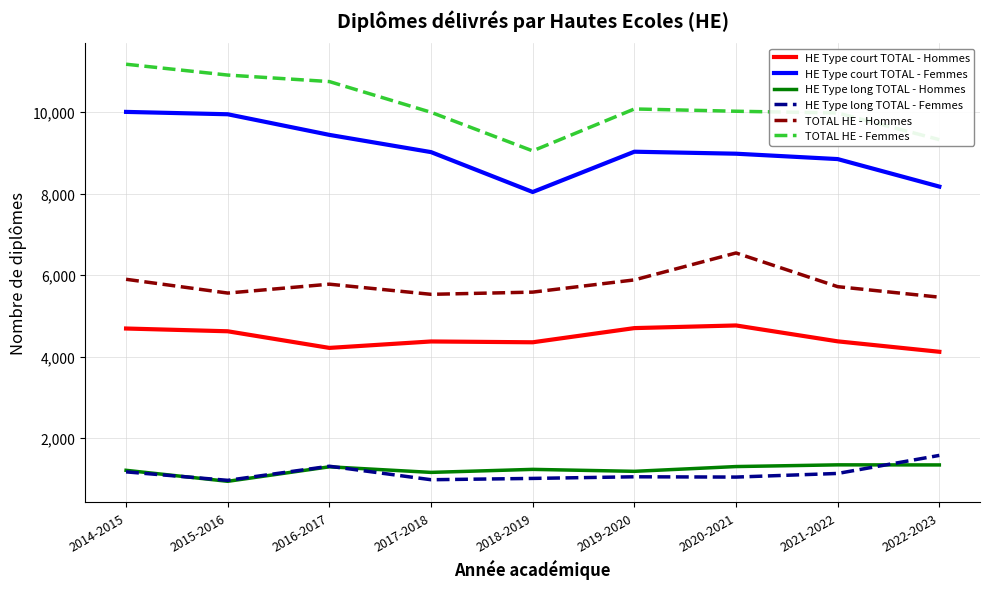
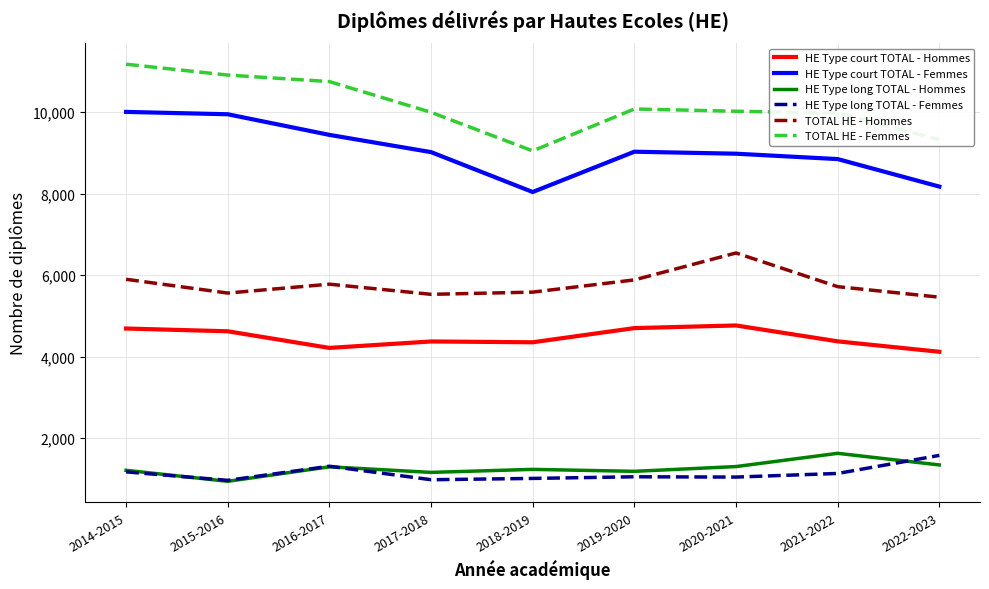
  {
    "HE Type court TOTAL - Hommes": {
      "2014-2015": "4,700",
      "2015-2016": "4,600",
      "2016-2017": "4,200",
      "2017-2018": "4,400",
      "2018-2019": "4,400",
      "2019-2020": "4,700",
      "2020-2021": "4,800",
      "2021-2022": "4,400",
      "2022-2023": "4,100"
    },
    "HE Type court TOTAL - Femmes": {
      "2014-2015": "10,000",
      "2015-2016": "9,900",
      "2016-2017": "9,400",
      "2017-2018": "9,000",
      "2018-2019": "8,000",
      "2019-2020": "9,000",
      "2020-2021": "9,000",
      "2021-2022": "8,800",
      "2022-2023": "8,200"
    },
    "HE Type long TOTAL - Hommes": {
      "2017-2018": "1,200",
      "2018-2019": "1,200",
      "2019-2020": "1,200",
      "2020-2021": "1,300",
-     "2021-2022": "1,300",
+     "2021-2022": "1,600",
      "2022-2023": "1,300"
    },
    "HE Type long TOTAL - Femmes": {
      "2017-2018": "1,000",
      "2018-2019": "1,000",
      "2019-2020": "1,000",
      "2020-2021": "1,000",
      "2021-2022": "1,100",
      "2022-2023": "1,600"
    },
    "TOTAL HE - Hommes": {
      "2014-2015": "5,900",
      "2015-2016": "5,600",
      "2016-2017": "5,800",
      "2017-2018": "5,500",
      "2018-2019": "5,600",
      "2019-2020": "5,900",
      "2020-2021": "6,500",
      "2021-2022": "5,700",
      "2022-2023": "5,500"
    },
    "TOTAL HE - Femmes": {
      "2014-2015": "11,200",
      "2015-2016": "10,900",
      "2016-2017": "10,700",
      "2017-2018": "10,000",
      "2018-2019": "9,000",
      "2019-2020": "10,100",
      "2020-2021": "10,000"
    }
  }
